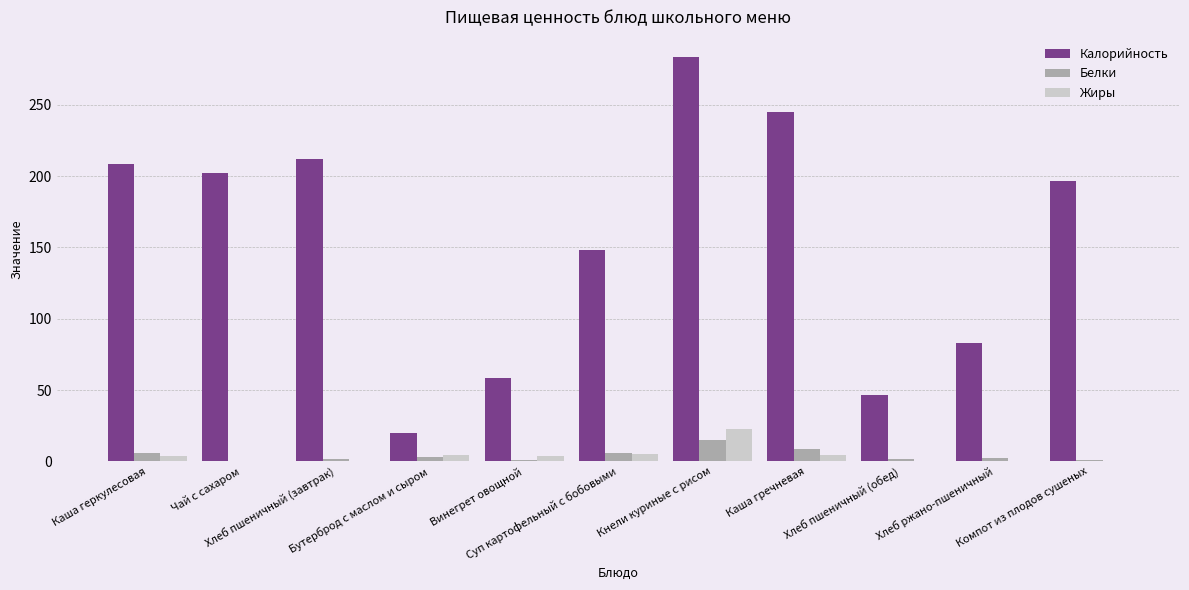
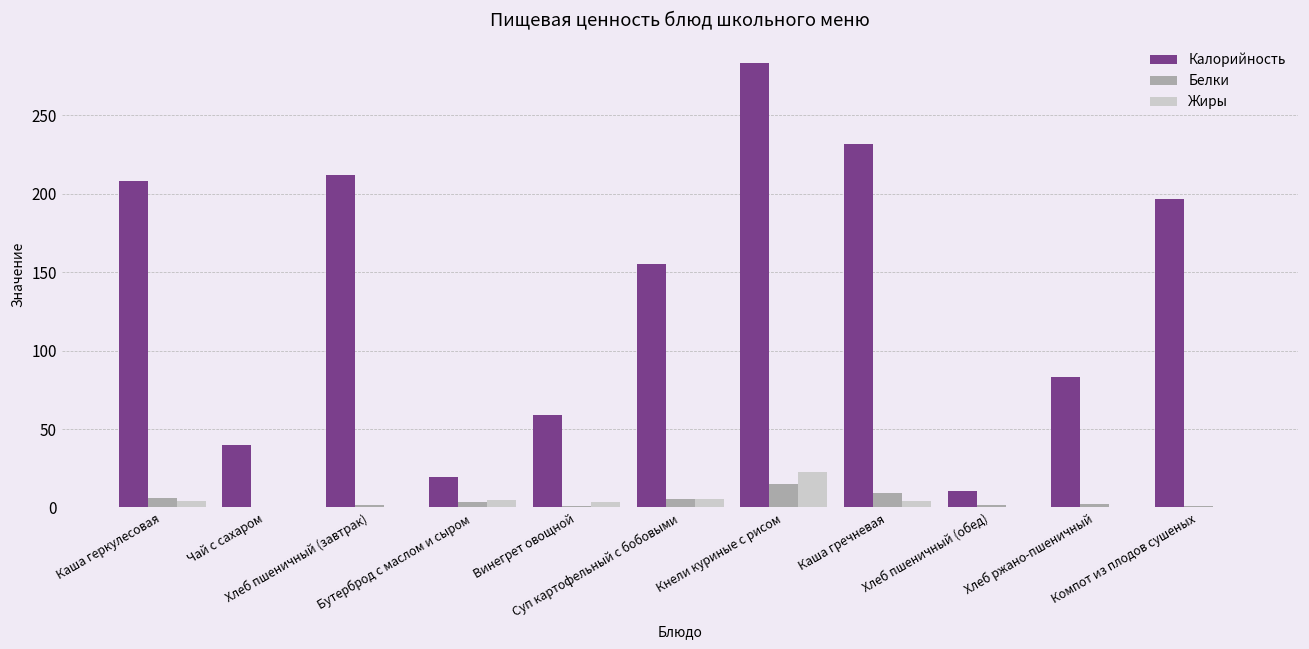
  {
    "Калорийность": {
      "Каша геркулесовая": 208,
-     "Чай с сахаром": 202,
+     "Чай с сахаром": 40,
      "Хлеб пшеничный (завтрак)": 212,
      "Бутерброд с маслом и сыром": 20,
      "Винегрет овощной": 59,
-     "Суп картофельный с бобовыми": 148,
+     "Суп картофельный с бобовыми": 155,
      "Кнели куриные с рисом": 284,
-     "Каша гречневая": 245,
-     "Хлеб пшеничный (обед)": 47,
+     "Каша гречневая": 232,
+     "Хлеб пшеничный (обед)": 10,
      "Хлеб ржано-пшеничный": 83,
      "Компот из плодов сушеных": 196
    }
  }
